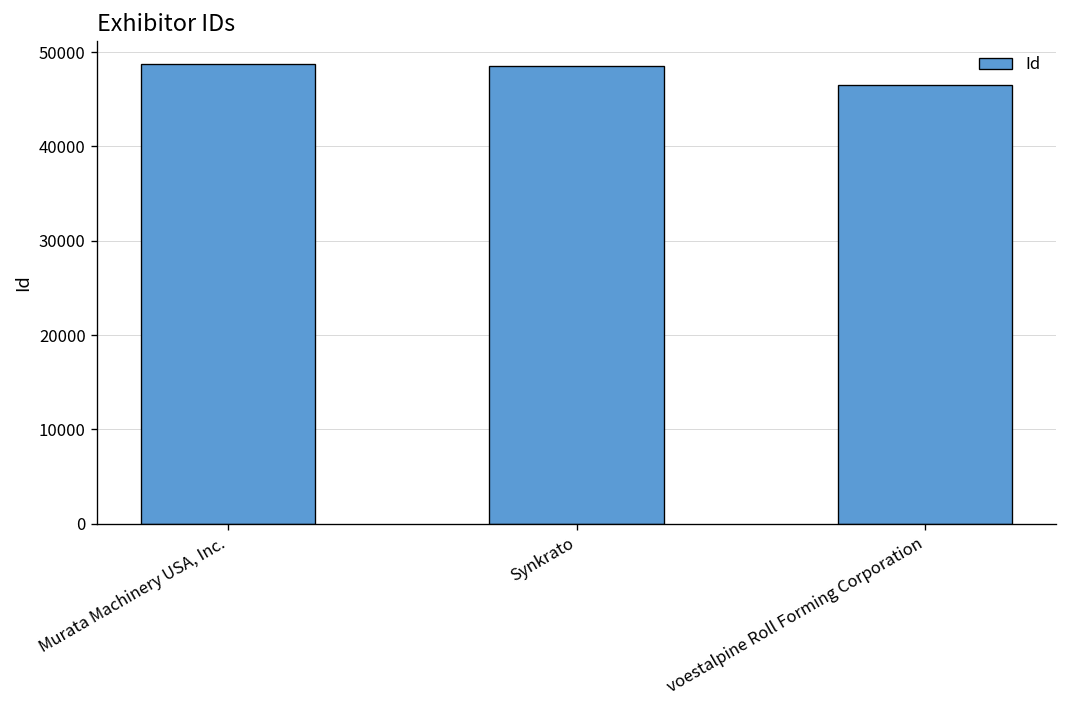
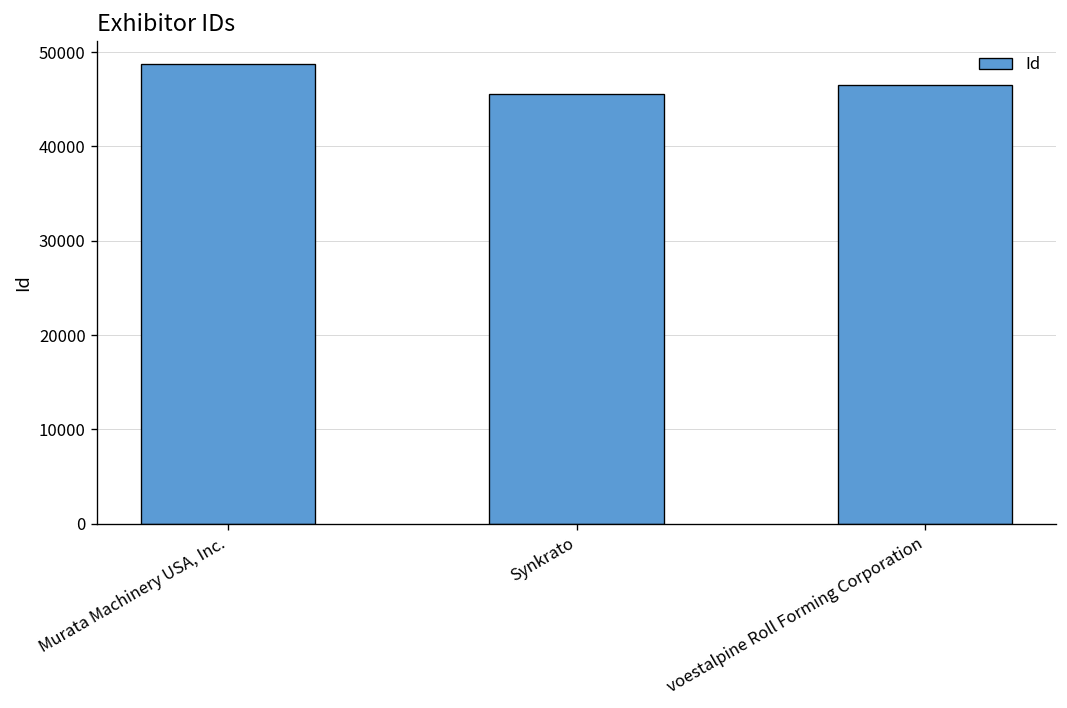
  {
    "Murata Machinery USA, Inc.": 49000,
-   "Synkrato": 48000,
+   "Synkrato": 46000,
    "voestalpine Roll Forming Corporation": 47000
  }
